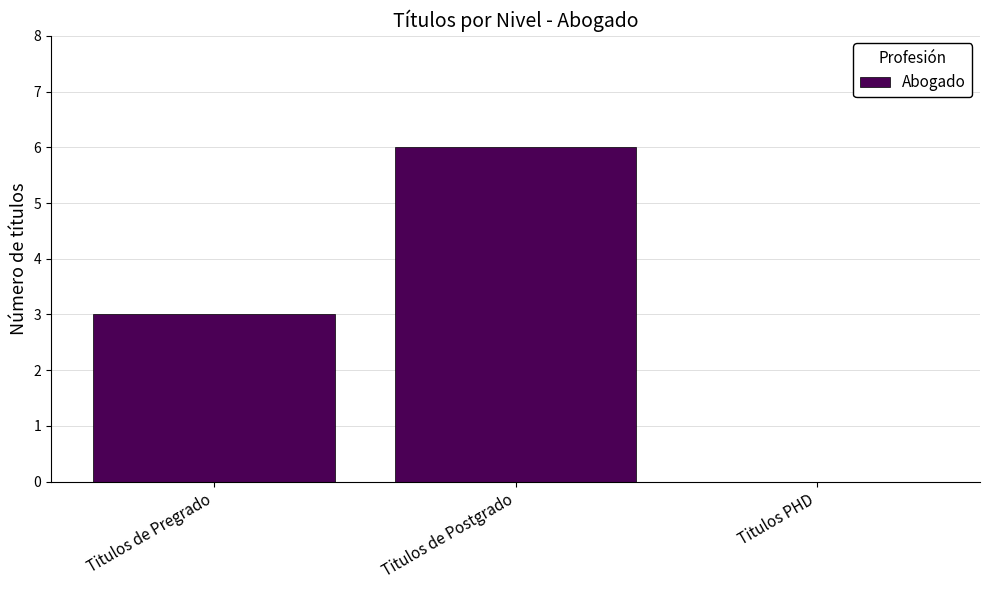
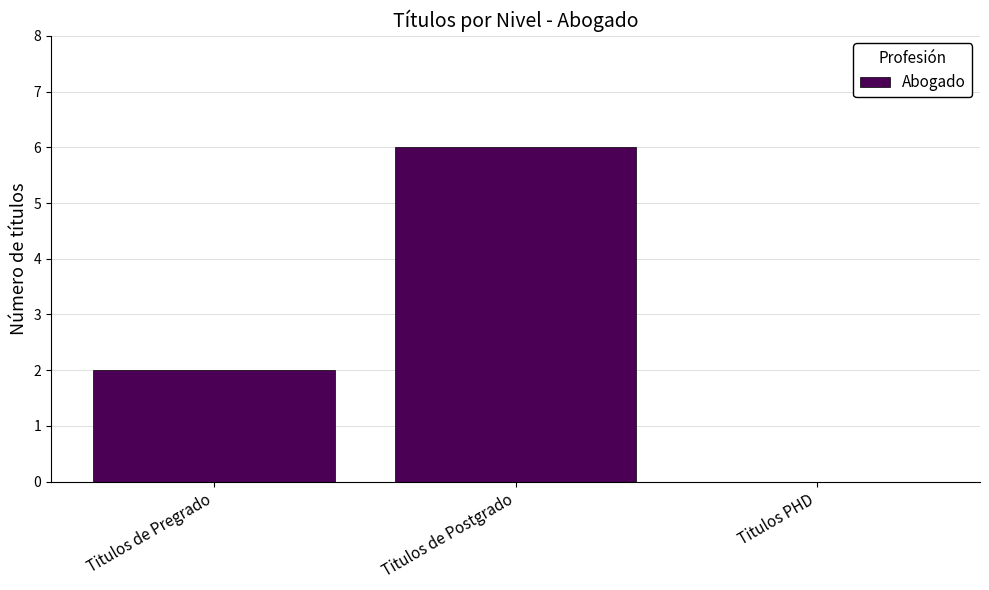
  {
-   "Titulos de Pregrado": 3,
+   "Titulos de Pregrado": 2,
    "Titulos de Postgrado": 6,
    "Titulos PHD": 0
  }
